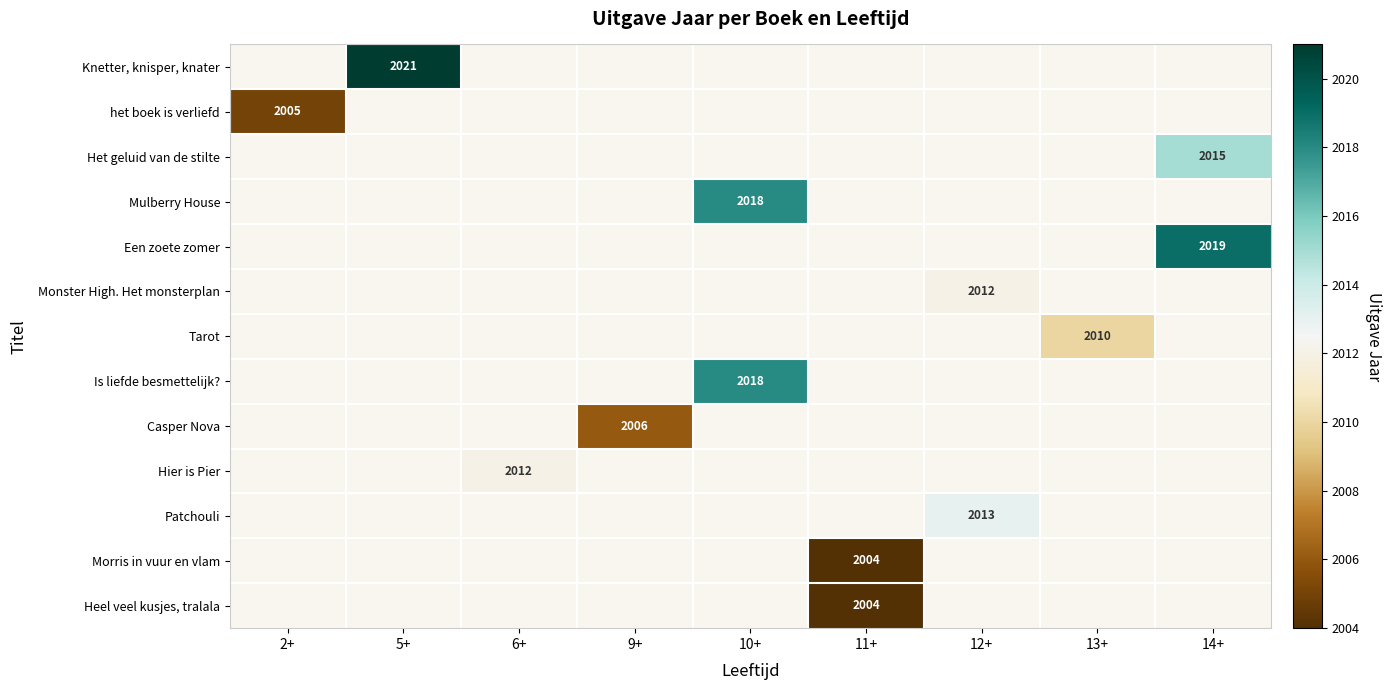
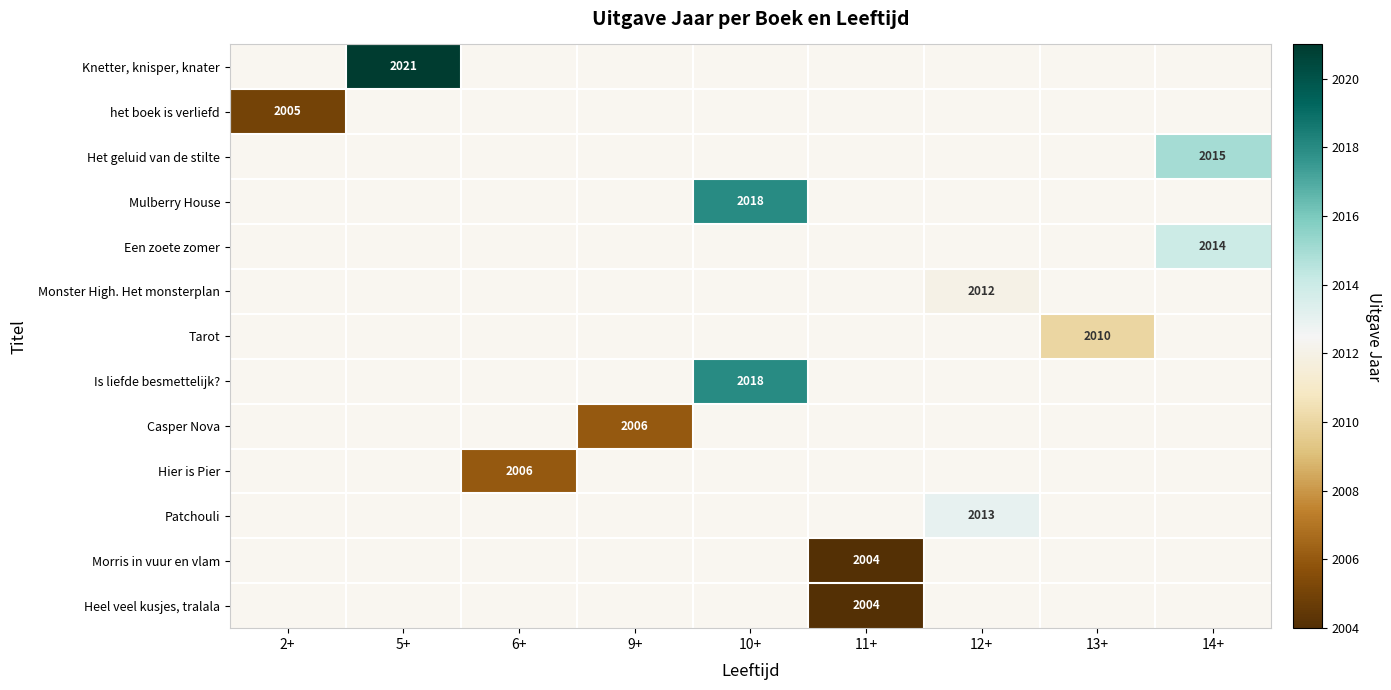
  {
    "Knetter, knisper, knater": {
      "5+": 2021
    },
    "het boek is verliefd": {
      "2+": 2005
    },
    "Het geluid van de stilte": {
      "14+": 2015
    },
    "Mulberry House": {
      "10+": 2018
    },
    "Een zoete zomer": {
-     "14+": 2019
+     "14+": 2014
    },
    "Monster High. Het monsterplan": {
      "12+": 2012
    },
    "Tarot": {
      "13+": 2010
    },
    "Is liefde besmettelijk?": {
      "10+": 2018
    },
    "Casper Nova": {
      "9+": 2006
    },
    "Hier is Pier": {
-     "6+": 2012
+     "6+": 2006
    },
    "Patchouli": {
      "12+": 2013
    },
    "Morris in vuur en vlam": {
      "11+": 2004
    },
    "Heel veel kusjes, tralala": {
      "11+": 2004
    }
  }
